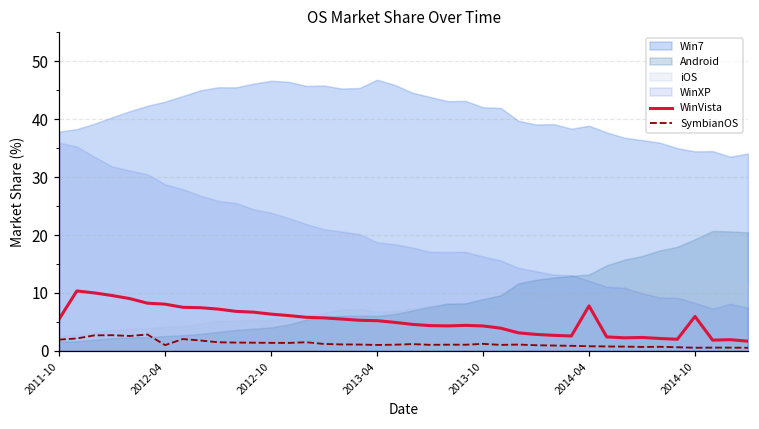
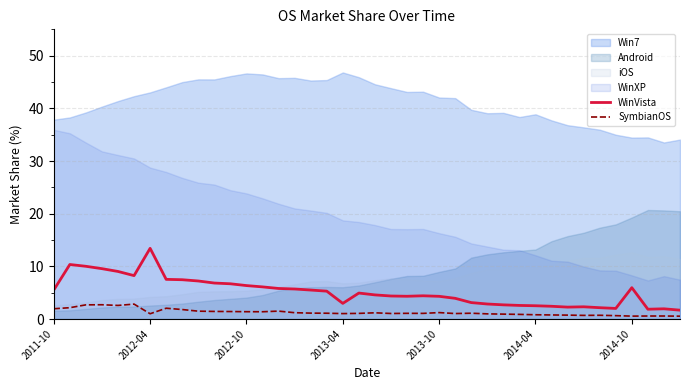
  {
    "WinVista": {
      "2011-10": 6,
-     "2012-04": 8,
+     "2012-04": 13,
      "2012-10": 6,
-     "2013-04": 5,
+     "2013-04": 3,
      "2013-10": 4,
-     "2014-04": 8,
+     "2014-04": 3,
      "2014-10": 6
    },
    "SymbianOS": {
      "2012-04": 1,
      "2012-10": 1,
      "2013-04": 1,
      "2013-10": 1,
      "2014-04": 1,
      "2014-10": 1
    }
  }
